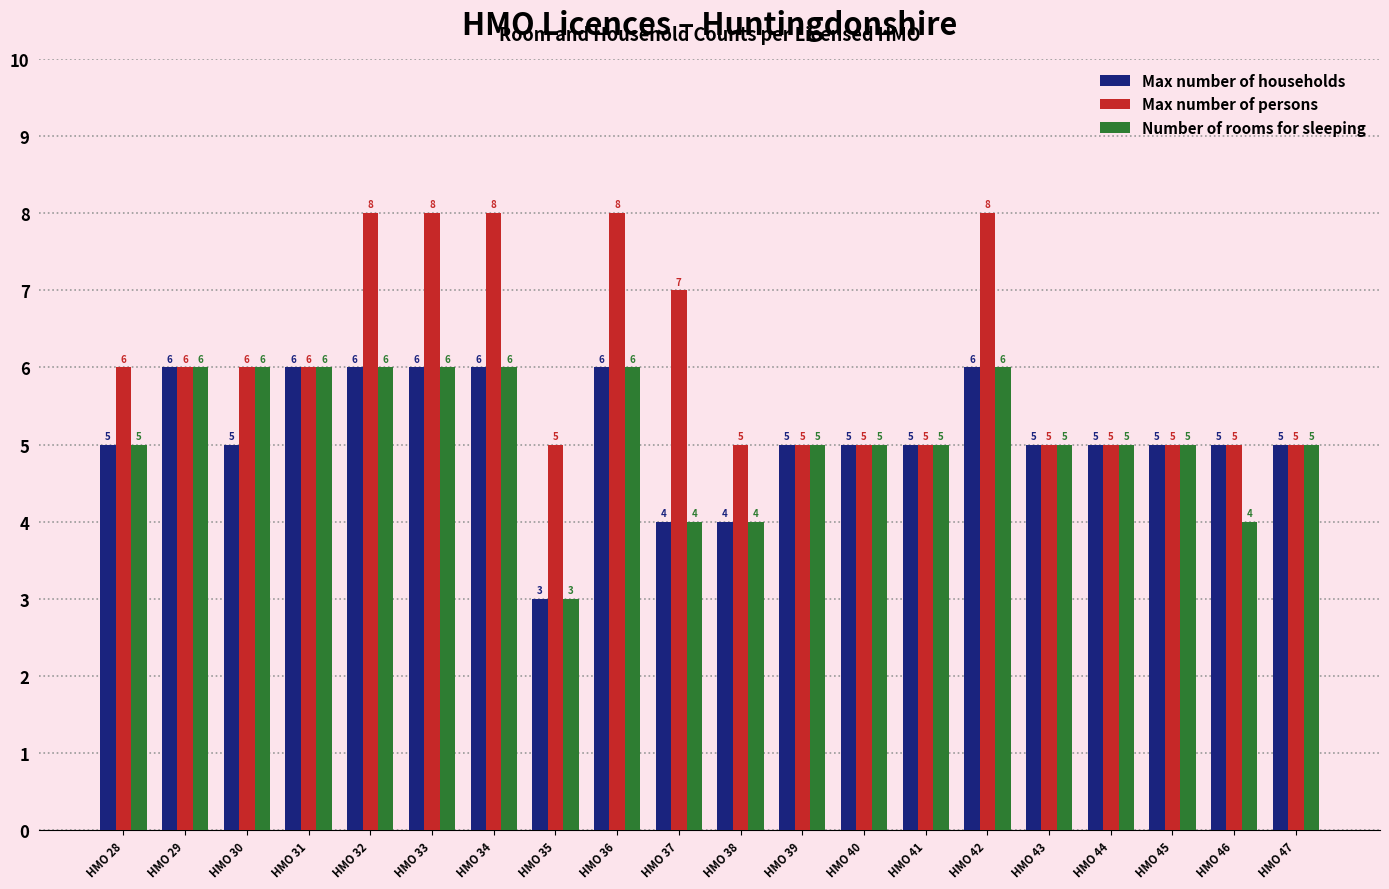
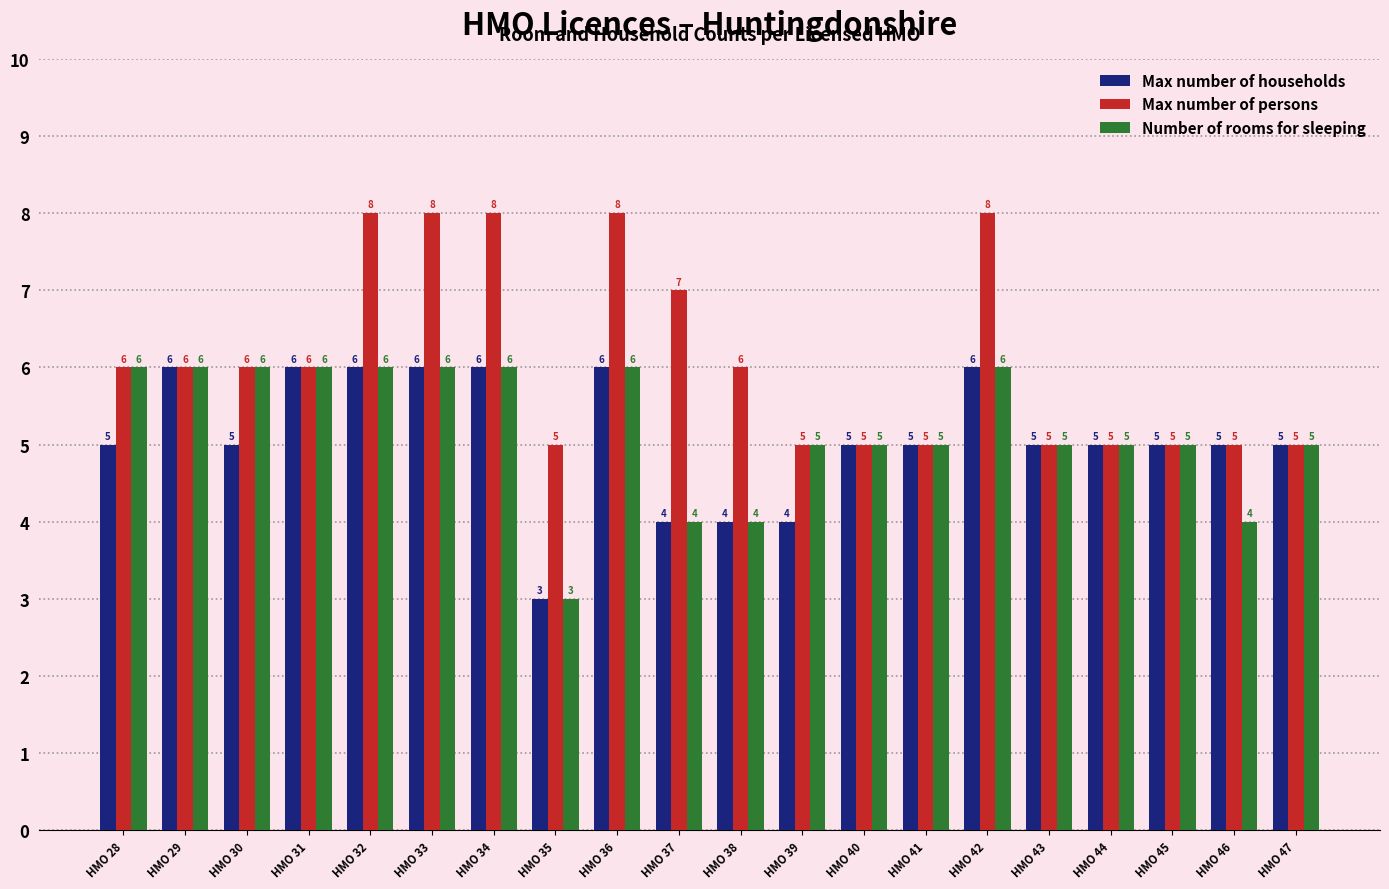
  {
    "Max number of households": {
      "HMO 28": 5,
      "HMO 29": 6,
      "HMO 30": 5,
      "HMO 31": 6,
      "HMO 32": 6,
      "HMO 33": 6,
      "HMO 34": 6,
      "HMO 35": 3,
      "HMO 36": 6,
      "HMO 37": 4,
      "HMO 38": 4,
-     "HMO 39": 5,
+     "HMO 39": 4,
      "HMO 40": 5,
      "HMO 41": 5,
      "HMO 42": 6,
      "HMO 43": 5,
      "HMO 44": 5,
      "HMO 45": 5,
      "HMO 46": 5,
      "HMO 47": 5
    },
    "Max number of persons": {
      "HMO 28": 6,
      "HMO 29": 6,
      "HMO 30": 6,
      "HMO 31": 6,
      "HMO 32": 8,
      "HMO 33": 8,
      "HMO 34": 8,
      "HMO 35": 5,
      "HMO 36": 8,
      "HMO 37": 7,
-     "HMO 38": 5,
+     "HMO 38": 6,
      "HMO 39": 5,
      "HMO 40": 5,
      "HMO 41": 5,
      "HMO 42": 8,
      "HMO 43": 5,
      "HMO 44": 5,
      "HMO 45": 5,
      "HMO 46": 5,
      "HMO 47": 5
    },
    "Number of rooms for sleeping": {
-     "HMO 28": 5,
+     "HMO 28": 6,
      "HMO 29": 6,
      "HMO 30": 6,
      "HMO 31": 6,
      "HMO 32": 6,
      "HMO 33": 6,
      "HMO 34": 6,
      "HMO 35": 3,
      "HMO 36": 6,
      "HMO 37": 4,
      "HMO 38": 4,
      "HMO 39": 5,
      "HMO 40": 5,
      "HMO 41": 5,
      "HMO 42": 6,
      "HMO 43": 5,
      "HMO 44": 5,
      "HMO 45": 5,
      "HMO 46": 4,
      "HMO 47": 5
    }
  }
